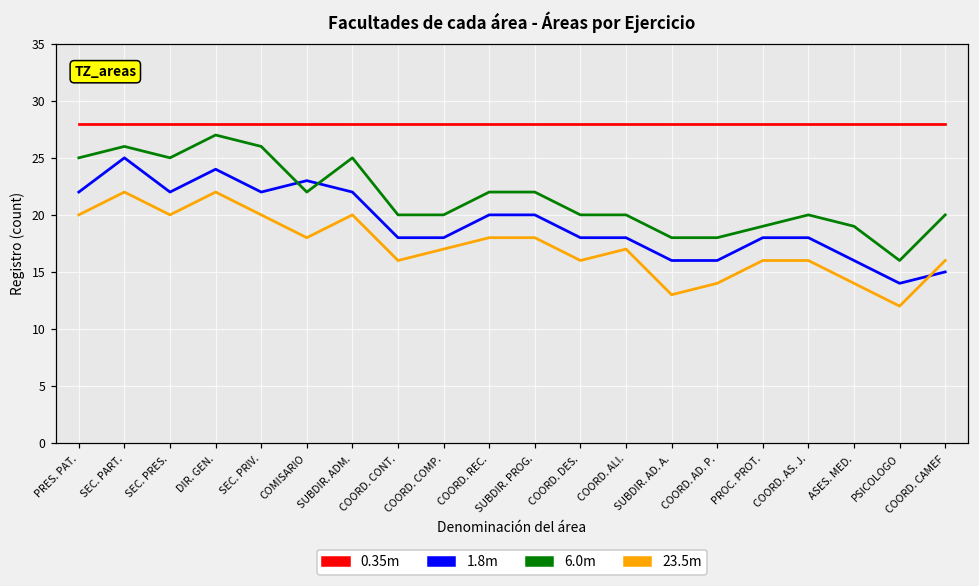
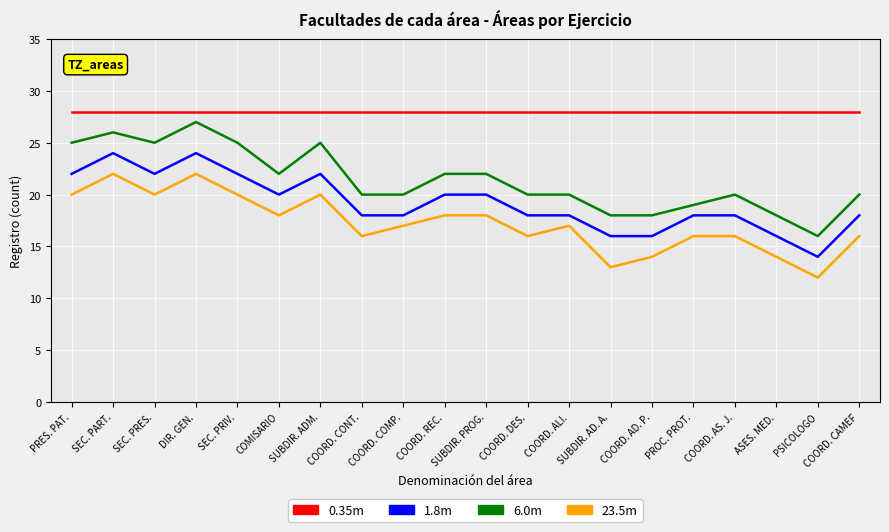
  {
    "0.35m": {
      "PRES. PAT.": 28,
      "SEC. PART.": 28,
      "SEC. PRES.": 28,
      "DIR. GEN.": 28,
      "SEC. PRIV.": 28,
      "COMISARIO": 28,
      "SUBDIR. ADM.": 28,
      "COORD. CONT.": 28,
      "COORD. COMP.": 28,
      "COORD. REC.": 28,
      "SUBDIR. PROG.": 28,
      "COORD. DES.": 28,
      "COORD. ALI.": 28,
      "SUBDIR. AD. A.": 28,
      "COORD. AD. P.": 28,
      "PROC. PROT.": 28,
      "COORD. AS. J.": 28,
      "ASES. MED.": 28,
      "PSICOLOGO": 28,
      "COORD. CAMEF": 28
    },
    "1.8m": {
      "PRES. PAT.": 22,
-     "SEC. PART.": 25,
+     "SEC. PART.": 24,
      "SEC. PRES.": 22,
      "DIR. GEN.": 24,
      "SEC. PRIV.": 22,
-     "COMISARIO": 23,
+     "COMISARIO": 20,
      "SUBDIR. ADM.": 22,
      "COORD. CONT.": 18,
      "COORD. COMP.": 18,
      "COORD. REC.": 20,
      "SUBDIR. PROG.": 20,
      "COORD. DES.": 18,
      "COORD. ALI.": 18,
      "SUBDIR. AD. A.": 16,
      "COORD. AD. P.": 16,
      "PROC. PROT.": 18,
      "COORD. AS. J.": 18,
      "ASES. MED.": 16,
      "PSICOLOGO": 14,
-     "COORD. CAMEF": 15
+     "COORD. CAMEF": 18
    },
    "6.0m": {
      "PRES. PAT.": 25,
      "SEC. PART.": 26,
      "SEC. PRES.": 25,
      "DIR. GEN.": 27,
-     "SEC. PRIV.": 26,
+     "SEC. PRIV.": 25,
      "COMISARIO": 22,
      "SUBDIR. ADM.": 25,
      "COORD. CONT.": 20,
      "COORD. COMP.": 20,
      "COORD. REC.": 22,
      "SUBDIR. PROG.": 22,
      "COORD. DES.": 20,
      "COORD. ALI.": 20,
      "SUBDIR. AD. A.": 18,
      "COORD. AD. P.": 18,
      "PROC. PROT.": 19,
      "COORD. AS. J.": 20,
-     "ASES. MED.": 19,
+     "ASES. MED.": 18,
      "PSICOLOGO": 16,
      "COORD. CAMEF": 20
    },
    "23.5m": {
      "PRES. PAT.": 20,
      "SEC. PART.": 22,
      "SEC. PRES.": 20,
      "DIR. GEN.": 22,
      "SEC. PRIV.": 20,
      "COMISARIO": 18,
      "SUBDIR. ADM.": 20,
      "COORD. CONT.": 16,
      "COORD. COMP.": 17,
      "COORD. REC.": 18,
      "SUBDIR. PROG.": 18,
      "COORD. DES.": 16,
      "COORD. ALI.": 17,
      "SUBDIR. AD. A.": 13,
      "COORD. AD. P.": 14,
      "PROC. PROT.": 16,
      "COORD. AS. J.": 16,
      "ASES. MED.": 14,
      "PSICOLOGO": 12,
      "COORD. CAMEF": 16
    }
  }
